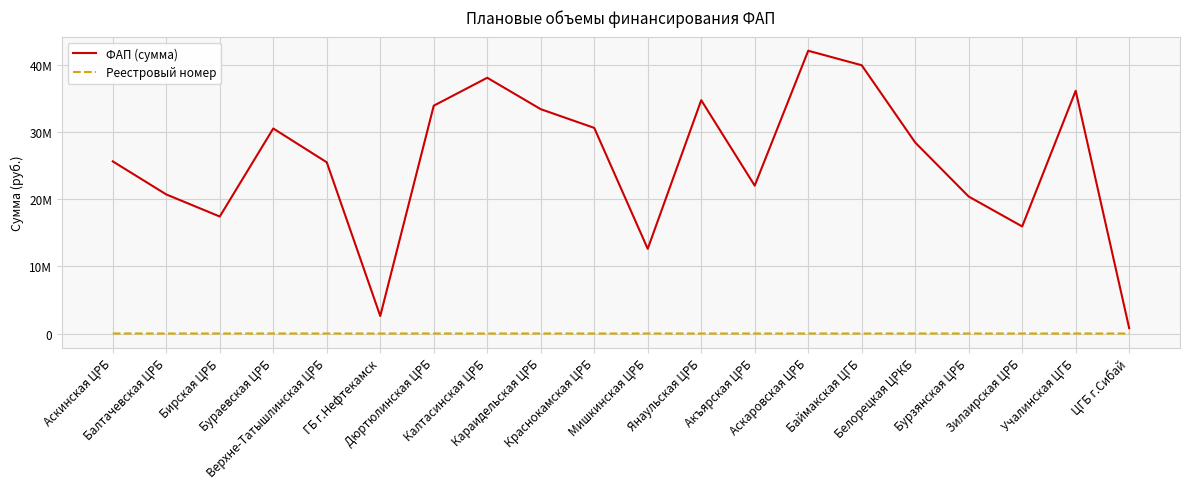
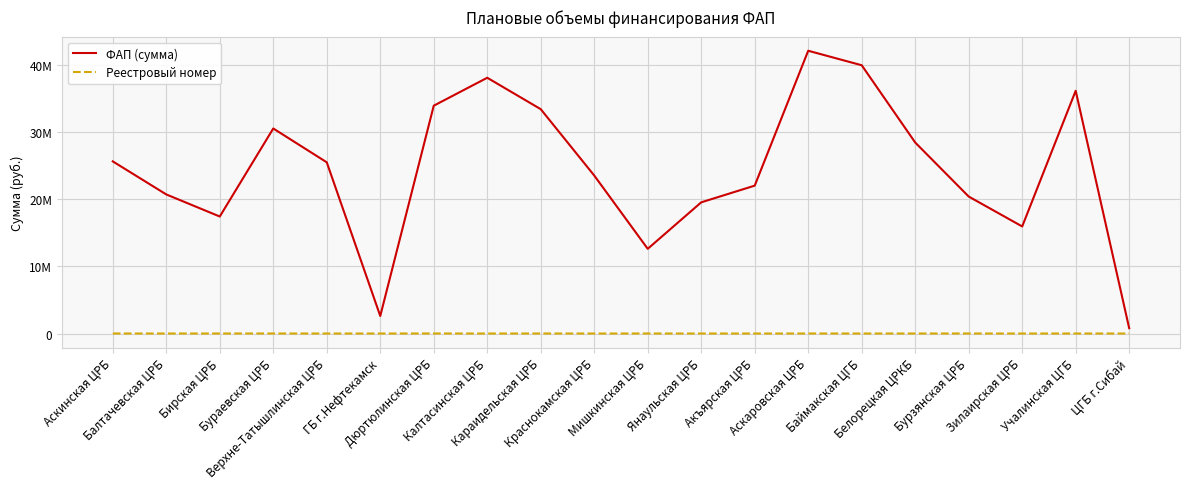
  {
    "ФАП (сумма)": {
      "Аскинская ЦРБ": 26000000,
      "Балтачевская ЦРБ": 21000000,
      "Бирская ЦРБ": 17000000,
      "Бураевская ЦРБ": 31000000,
      "Верхне-Татышлинская ЦРБ": 25000000,
      "ГБ г.Нефтекамск": 3000000,
      "Дюртюлинская ЦРБ": 34000000,
      "Калтасинская ЦРБ": 38000000,
      "Караидельская ЦРБ": 33000000,
-     "Краснокамская ЦРБ": 31000000,
+     "Краснокамская ЦРБ": 24000000,
      "Мишкинская ЦРБ": 13000000,
-     "Янаульская ЦРБ": 35000000,
+     "Янаульская ЦРБ": 20000000,
      "Акъярская ЦРБ": 22000000,
      "Аскаровская ЦРБ": 42000000,
      "Баймакская ЦГБ": 40000000,
      "Белорецкая ЦРКБ": 28000000,
      "Бурзянская ЦРБ": 20000000,
      "Зилаирская ЦРБ": 16000000,
      "Учалинская ЦГБ": 36000000,
      "ЦГБ г.Сибай": 1000000
    },
    "Реестровый номер": {
      "Аскинская ЦРБ": 0,
      "Балтачевская ЦРБ": 0,
      "Бирская ЦРБ": 0,
      "Бураевская ЦРБ": 0,
      "Верхне-Татышлинская ЦРБ": 0,
      "ГБ г.Нефтекамск": 0,
      "Дюртюлинская ЦРБ": 0,
      "Калтасинская ЦРБ": 0,
      "Караидельская ЦРБ": 0,
      "Краснокамская ЦРБ": 0,
      "Мишкинская ЦРБ": 0,
      "Янаульская ЦРБ": 0,
      "Акъярская ЦРБ": 0,
      "Аскаровская ЦРБ": 0,
      "Баймакская ЦГБ": 0,
      "Белорецкая ЦРКБ": 0,
      "Бурзянская ЦРБ": 0,
      "Зилаирская ЦРБ": 0,
      "Учалинская ЦГБ": 0,
      "ЦГБ г.Сибай": 0
    }
  }
